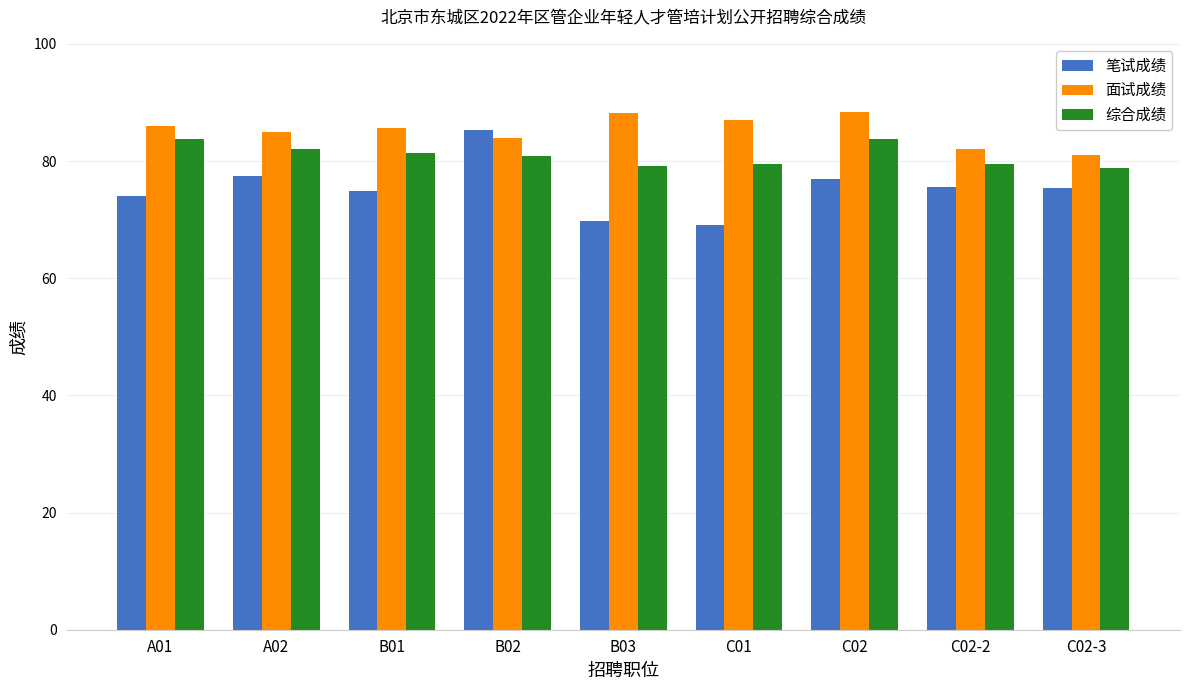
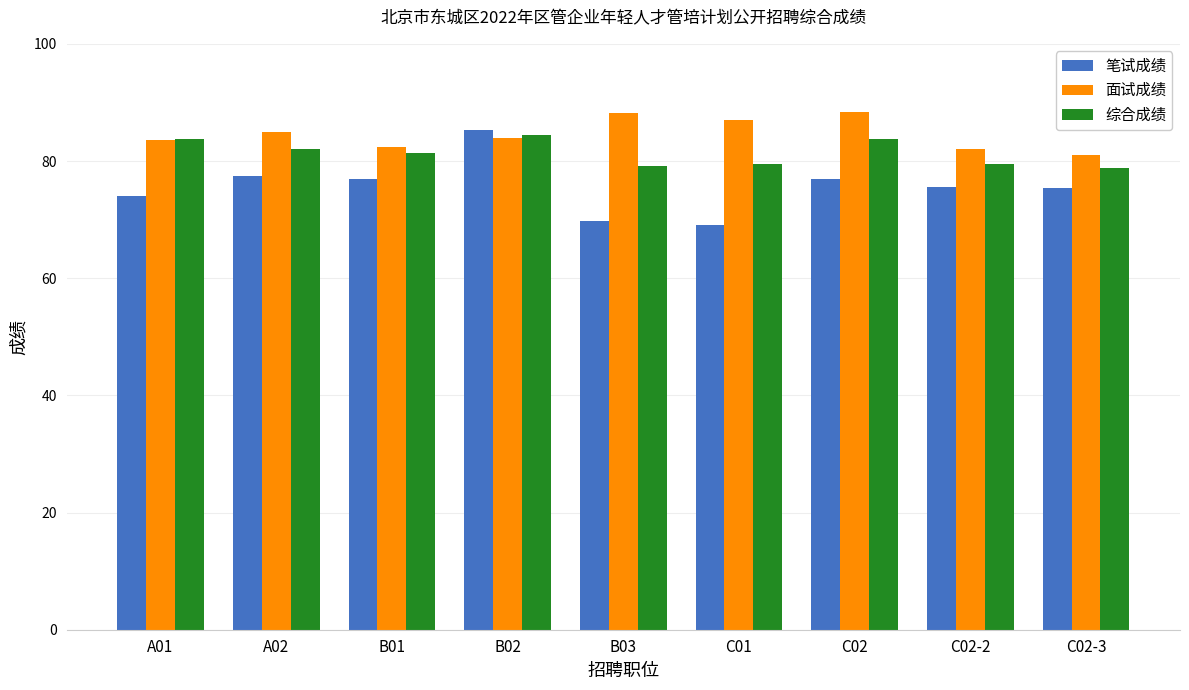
  {
    "笔试成绩": {
      "A01": 74,
      "A02": 78,
-     "B01": 75,
+     "B01": 77,
      "B02": 85,
      "B03": 70,
      "C01": 69,
      "C02": 77,
      "C02-2": 76,
      "C02-3": 75
    },
    "面试成绩": {
-     "A01": 86,
+     "A01": 84,
      "A02": 85,
-     "B01": 86,
+     "B01": 82,
      "B02": 84,
      "B03": 88,
      "C01": 87,
      "C02": 88,
      "C02-2": 82,
      "C02-3": 81
    },
    "综合成绩": {
      "A01": 84,
      "A02": 82,
      "B01": 81,
-     "B02": 81,
+     "B02": 85,
      "B03": 79,
      "C01": 79,
      "C02": 84,
      "C02-2": 79,
      "C02-3": 79
    }
  }
